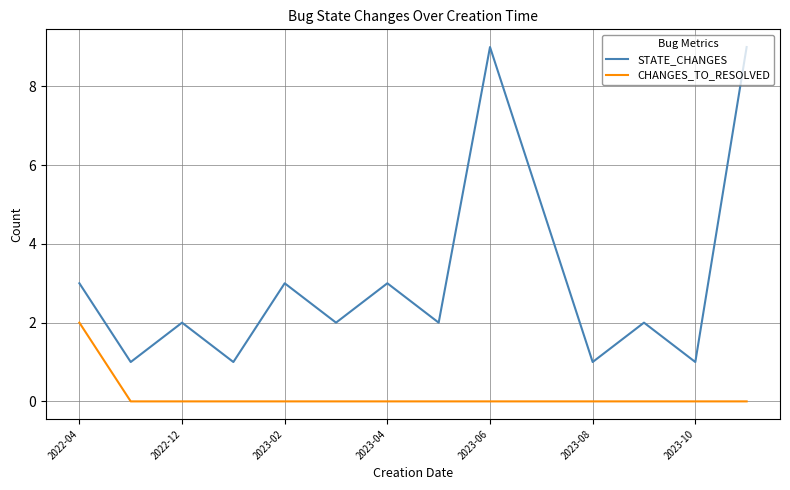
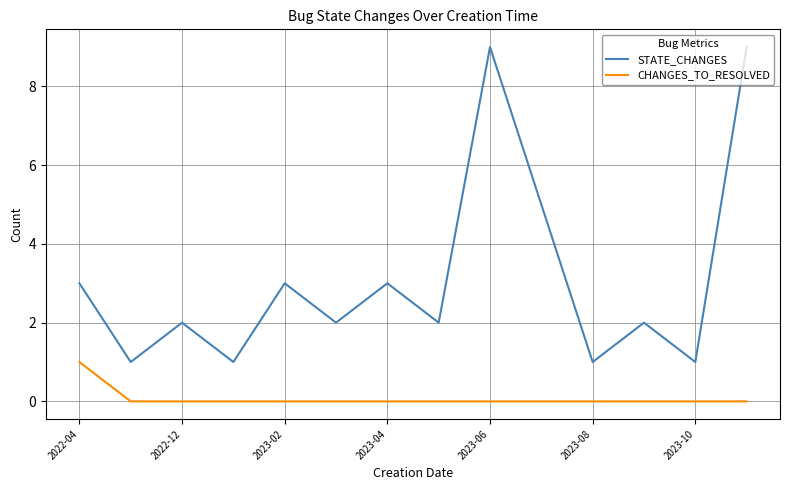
  {
    "STATE_CHANGES": {
      "2022-04": 3,
      "2022-12": 2,
      "2023-02": 3,
      "2023-04": 3,
      "2023-06": 9,
      "2023-08": 1,
      "2023-10": 1
    },
    "CHANGES_TO_RESOLVED": {
-     "2022-04": 2,
+     "2022-04": 1,
      "2022-12": 0,
      "2023-02": 0,
      "2023-04": 0,
      "2023-06": 0,
      "2023-08": 0,
      "2023-10": 0
    }
  }
